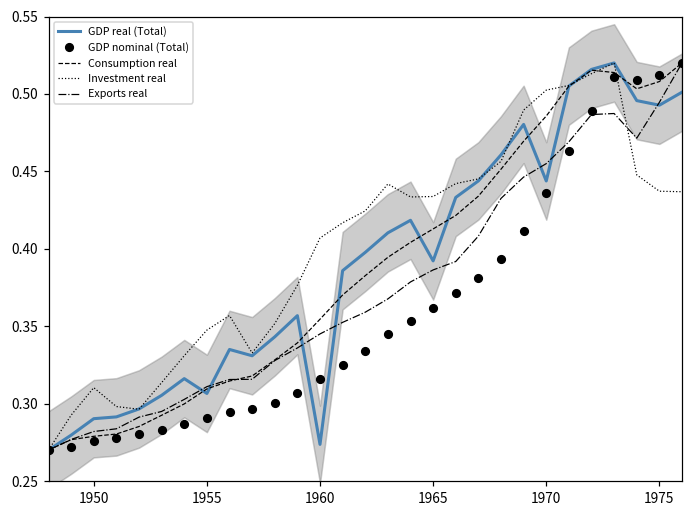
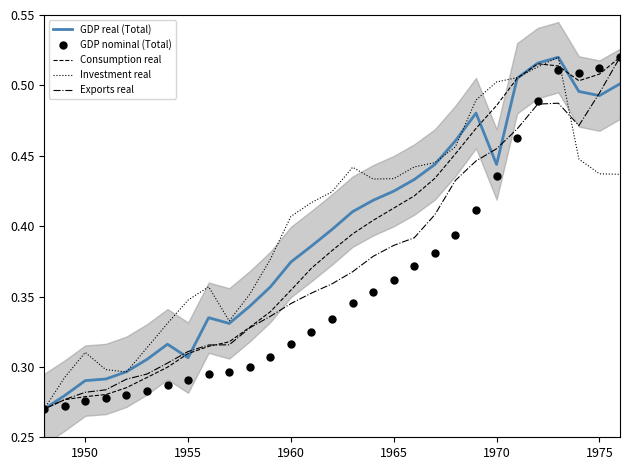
  {
    "GDP real (Total)": {
      "1950": 0.290,
      "1955": 0.307,
-     "1960": 0.274,
-     "1965": 0.392,
+     "1960": 0.375,
+     "1965": 0.425,
      "1970": 0.444,
      "1975": 0.493
    }
  }
